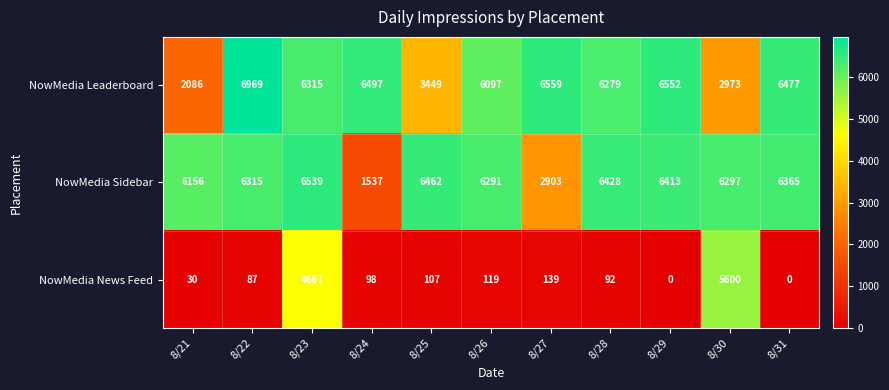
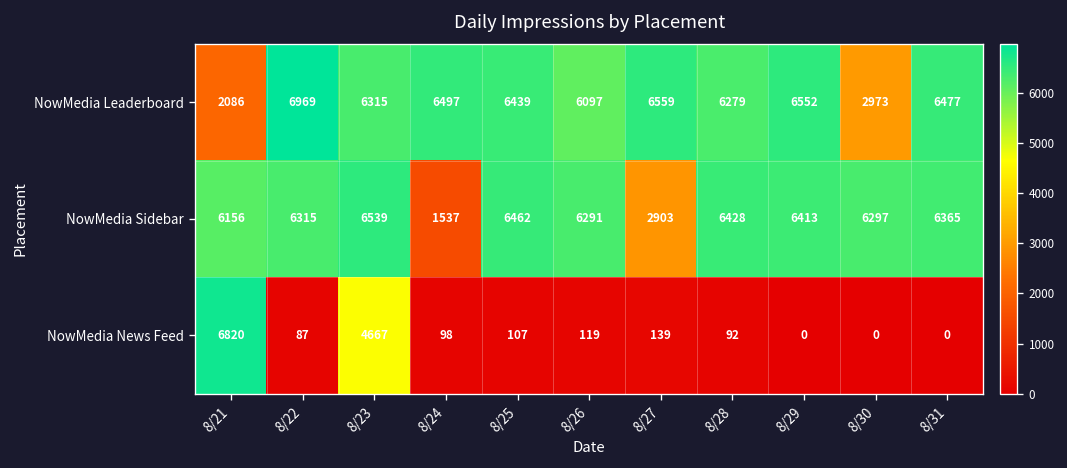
  {
    "NowMedia Leaderboard": {
      "8/21": 2086,
      "8/22": 6969,
      "8/23": 6315,
      "8/24": 6497,
-     "8/25": 3449,
+     "8/25": 6439,
      "8/26": 6097,
      "8/27": 6559,
      "8/28": 6279,
      "8/29": 6552,
      "8/30": 2973,
      "8/31": 6477
    },
    "NowMedia Sidebar": {
      "8/21": 6156,
      "8/22": 6315,
      "8/23": 6539,
      "8/24": 1537,
      "8/25": 6462,
      "8/26": 6291,
      "8/27": 2903,
      "8/28": 6428,
      "8/29": 6413,
      "8/30": 6297,
      "8/31": 6365
    },
    "NowMedia News Feed": {
-     "8/21": 30,
+     "8/21": 6820,
      "8/22": 87,
      "8/23": 4667,
      "8/24": 98,
      "8/25": 107,
      "8/26": 119,
      "8/27": 139,
      "8/28": 92,
      "8/29": 0,
-     "8/30": 5600,
+     "8/30": 0,
      "8/31": 0
    }
  }
